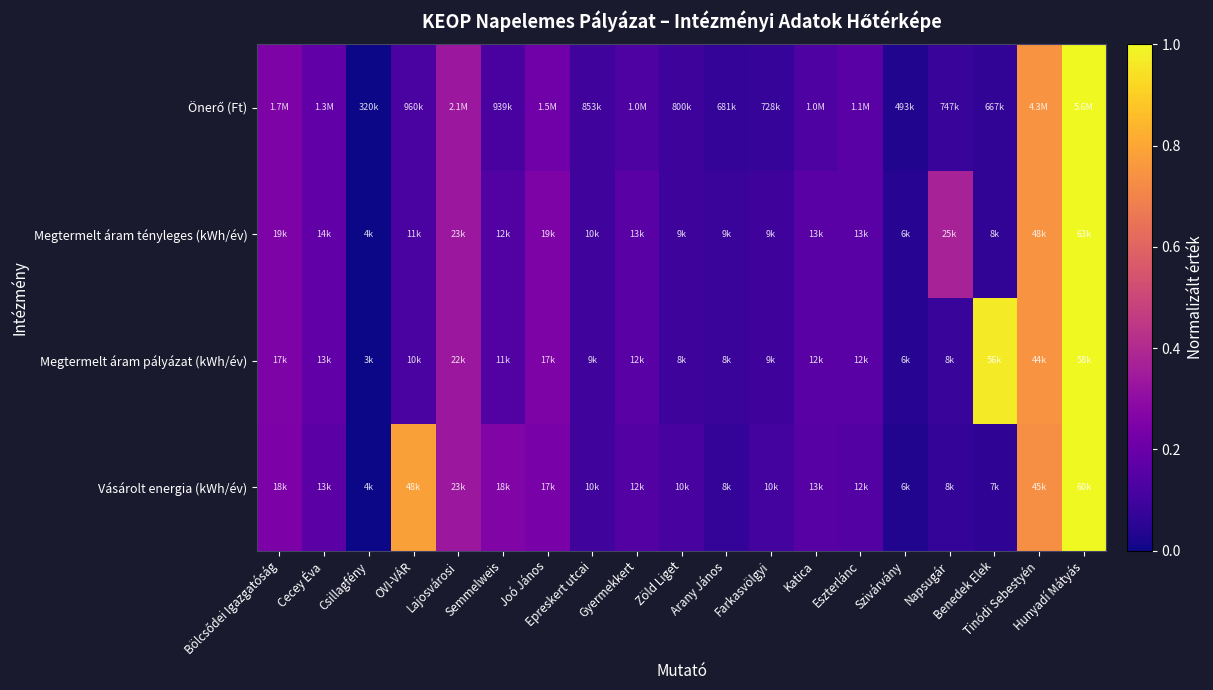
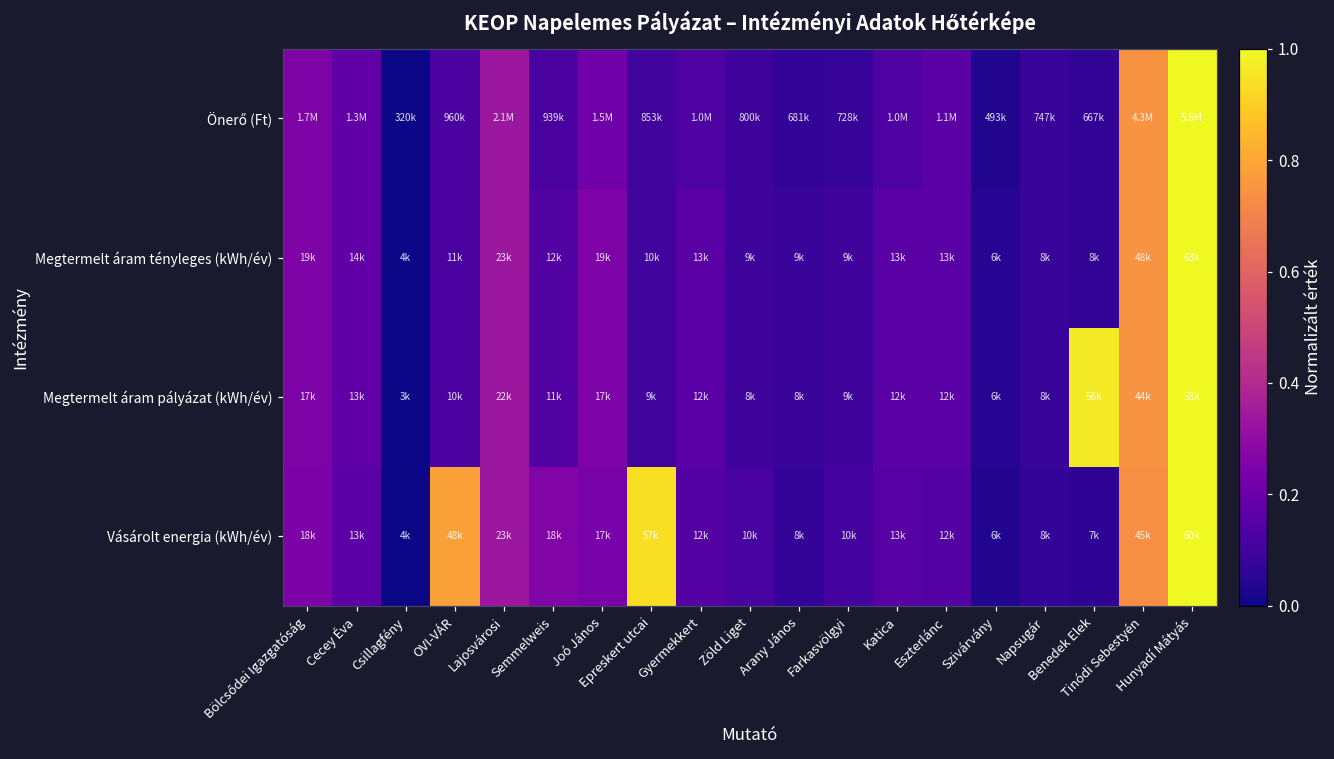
  {
    "Önerő (Ft)": {
      "Bölcsődei Igazgatóság": "1.7M",
      "Cecey Éva": "1.3M",
      "Csillagfény": "320k",
      "OVI-VÁR": "960k",
      "Lajosvárosi": "2.1M",
      "Semmelweis": "939k",
      "Joó János": "1.5M",
      "Epreskert utcai": "853k",
      "Gyermekkert": "1.0M",
      "Zöld Liget": "800k",
      "Arany János": "681k",
      "Farkasvölgyi": "728k",
      "Katica": "1.0M",
      "Eszterlánc": "1.1M",
      "Szivárvány": "493k",
      "Napsugár": "747k",
      "Benedek Elek": "667k",
      "Tinódi Sebestyén": "4.3M",
      "Hunyadí Mátyás": "5.6M"
    },
    "Megtermelt áram tényleges (kWh/év)": {
      "Bölcsődei Igazgatóság": "19k",
      "Cecey Éva": "14k",
      "Csillagfény": "4k",
      "OVI-VÁR": "11k",
      "Lajosvárosi": "23k",
      "Semmelweis": "12k",
      "Joó János": "19k",
      "Epreskert utcai": "10k",
      "Gyermekkert": "13k",
      "Zöld Liget": "9k",
      "Arany János": "9k",
      "Farkasvölgyi": "9k",
      "Katica": "13k",
      "Eszterlánc": "13k",
      "Szivárvány": "6k",
-     "Napsugár": "25k",
+     "Napsugár": "8k",
      "Benedek Elek": "8k",
      "Tinódi Sebestyén": "48k",
      "Hunyadí Mátyás": "63k"
    },
    "Megtermelt áram pályázat (kWh/év)": {
      "Bölcsődei Igazgatóság": "17k",
      "Cecey Éva": "13k",
      "Csillagfény": "3k",
      "OVI-VÁR": "10k",
      "Lajosvárosi": "22k",
      "Semmelweis": "11k",
      "Joó János": "17k",
      "Epreskert utcai": "9k",
      "Gyermekkert": "12k",
      "Zöld Liget": "8k",
      "Arany János": "8k",
      "Farkasvölgyi": "9k",
      "Katica": "12k",
      "Eszterlánc": "12k",
      "Szivárvány": "6k",
      "Napsugár": "8k",
      "Benedek Elek": "56k",
      "Tinódi Sebestyén": "44k",
      "Hunyadí Mátyás": "58k"
    },
    "Vásárolt energia (kWh/év)": {
      "Bölcsődei Igazgatóság": "18k",
      "Cecey Éva": "13k",
      "Csillagfény": "4k",
      "OVI-VÁR": "48k",
      "Lajosvárosi": "23k",
      "Semmelweis": "18k",
      "Joó János": "17k",
-     "Epreskert utcai": "10k",
+     "Epreskert utcai": "57k",
      "Gyermekkert": "12k",
      "Zöld Liget": "10k",
      "Arany János": "8k",
      "Farkasvölgyi": "10k",
      "Katica": "13k",
      "Eszterlánc": "12k",
      "Szivárvány": "6k",
      "Napsugár": "8k",
      "Benedek Elek": "7k",
      "Tinódi Sebestyén": "45k",
      "Hunyadí Mátyás": "60k"
    }
  }
